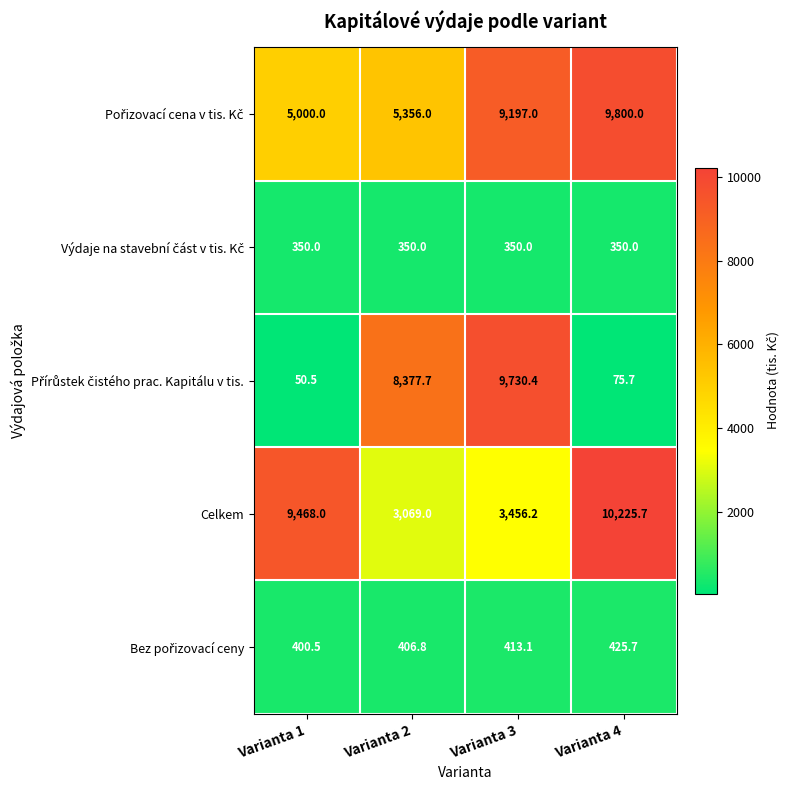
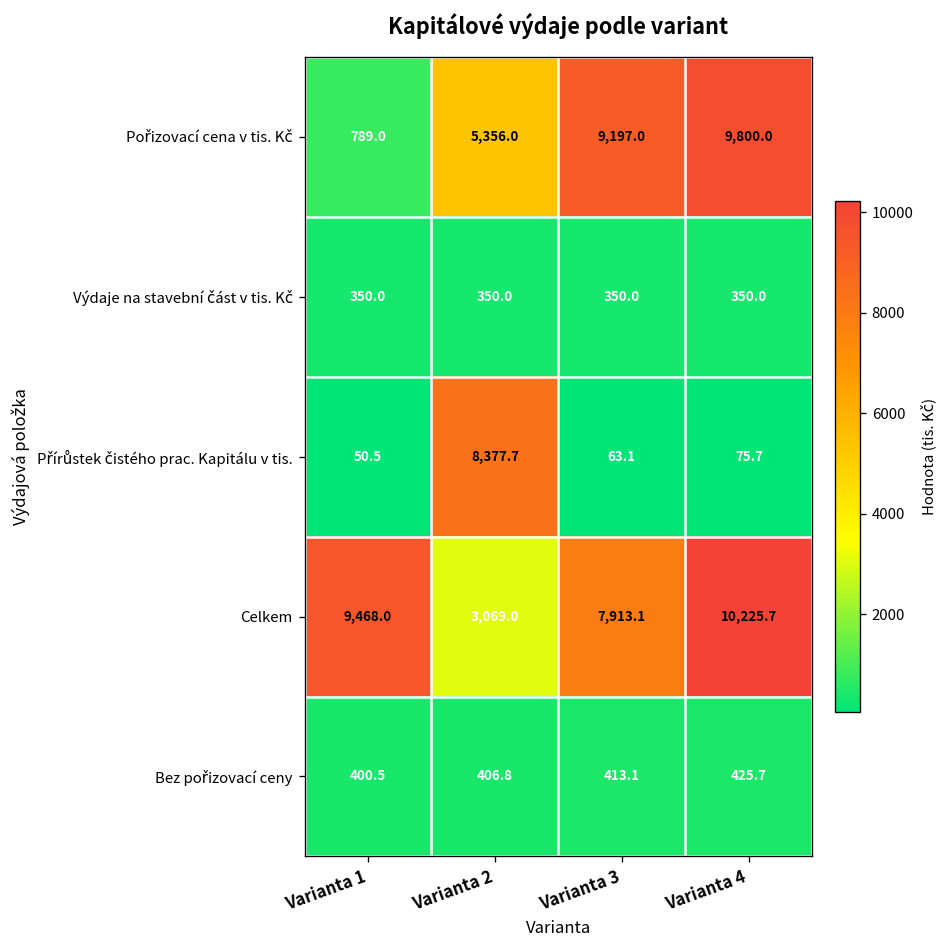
  {
    "Pořizovací cena v tis. Kč": {
-     "Varianta 1": "5,000.0",
+     "Varianta 1": "789.0",
      "Varianta 2": "5,356.0",
      "Varianta 3": "9,197.0",
      "Varianta 4": "9,800.0"
    },
    "Výdaje na stavební část v tis. Kč": {
      "Varianta 1": "350.0",
      "Varianta 2": "350.0",
      "Varianta 3": "350.0",
      "Varianta 4": "350.0"
    },
    "Přírůstek čistého prac. Kapitálu v tis.": {
      "Varianta 1": "50.5",
      "Varianta 2": "8,377.7",
-     "Varianta 3": "9,730.4",
+     "Varianta 3": "63.1",
      "Varianta 4": "75.7"
    },
    "Celkem": {
      "Varianta 1": "9,468.0",
      "Varianta 2": "3,069.0",
-     "Varianta 3": "3,456.2",
+     "Varianta 3": "7,913.1",
      "Varianta 4": "10,225.7"
    },
    "Bez pořizovací ceny": {
      "Varianta 1": "400.5",
      "Varianta 2": "406.8",
      "Varianta 3": "413.1",
      "Varianta 4": "425.7"
    }
  }
